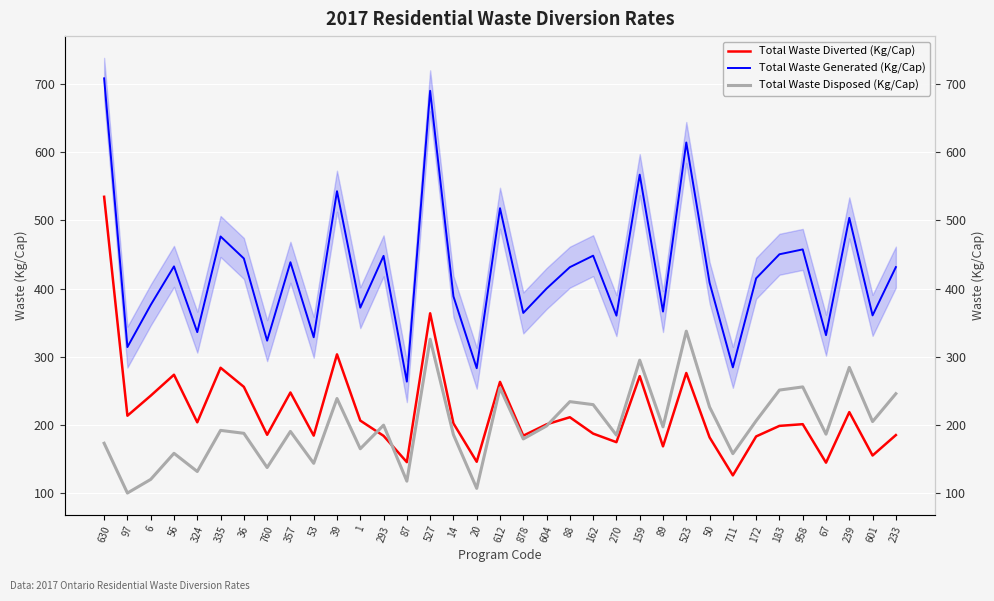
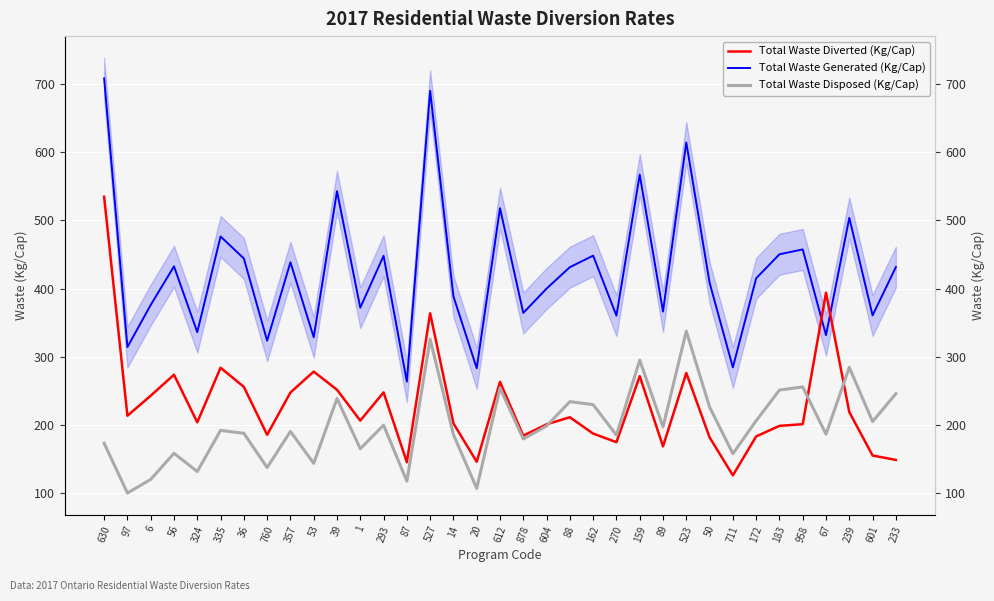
  {
    "Total Waste Diverted (Kg/Cap)": {
      "630": 530,
      "97": 210,
      "6": 240,
      "56": 270,
      "324": 200,
      "335": 280,
      "36": 260,
      "760": 190,
      "357": 250,
-     "53": 180,
-     "39": 300,
+     "53": 280,
+     "39": 250,
      "1": 210,
-     "293": 180,
+     "293": 250,
      "87": 150,
      "527": 360,
      "14": 200,
      "20": 150,
      "612": 260,
      "878": 180,
      "88": 210,
      "162": 190,
      "270": 180,
      "159": 270,
      "89": 170,
      "523": 280,
      "50": 180,
      "711": 130,
      "172": 180,
      "183": 200,
      "958": 200,
-     "67": 150,
+     "67": 390,
      "239": 220,
      "601": 160,
-     "233": 190
+     "233": 150
    },
    "Total Waste Disposed (Kg/Cap)": {
      "630": 170,
      "97": 100,
      "6": 120,
      "56": 160,
      "324": 130,
      "335": 190,
      "36": 190,
      "760": 140,
      "357": 190,
      "53": 140,
      "39": 240,
      "1": 170,
      "293": 200,
      "87": 120,
      "527": 330,
      "14": 190,
      "20": 110,
      "612": 250,
      "878": 180,
      "88": 230,
      "162": 230,
      "270": 190,
      "159": 300,
      "89": 200,
      "523": 340,
      "50": 230,
      "711": 160,
      "172": 210,
      "183": 250,
      "958": 260,
      "67": 190,
      "239": 280,
      "601": 210,
      "233": 250
    }
  }
